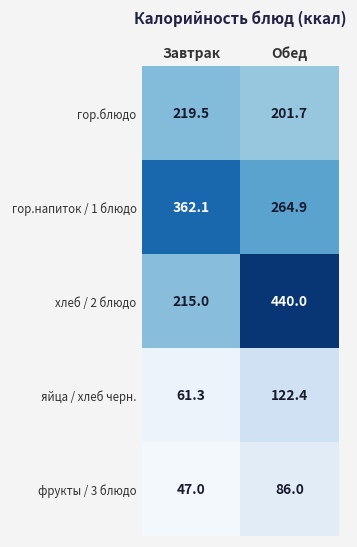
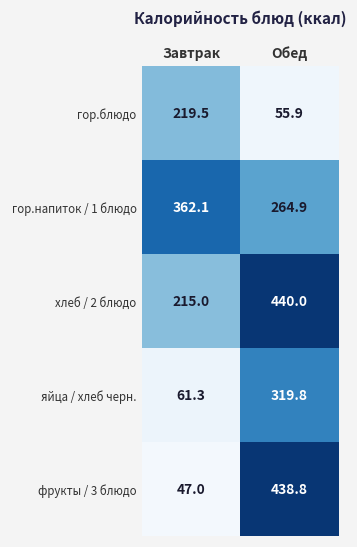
  {
    "гор.блюдо": {
      "Завтрак": 219.5,
-     "Обед": 201.7
+     "Обед": 55.9
    },
    "гор.напиток / 1 блюдо": {
      "Завтрак": 362.1,
      "Обед": 264.9
    },
    "хлеб / 2 блюдо": {
      "Завтрак": 215.0,
      "Обед": 440.0
    },
    "яйца / хлеб черн.": {
      "Завтрак": 61.3,
-     "Обед": 122.4
+     "Обед": 319.8
    },
    "фрукты / 3 блюдо": {
      "Завтрак": 47.0,
-     "Обед": 86.0
+     "Обед": 438.8
    }
  }
